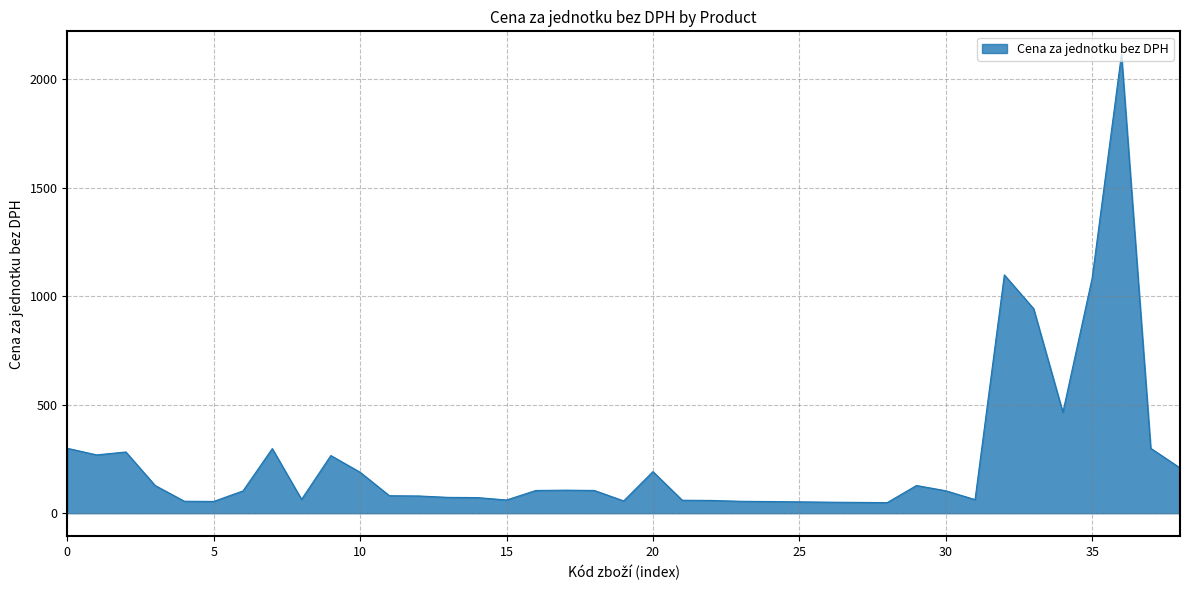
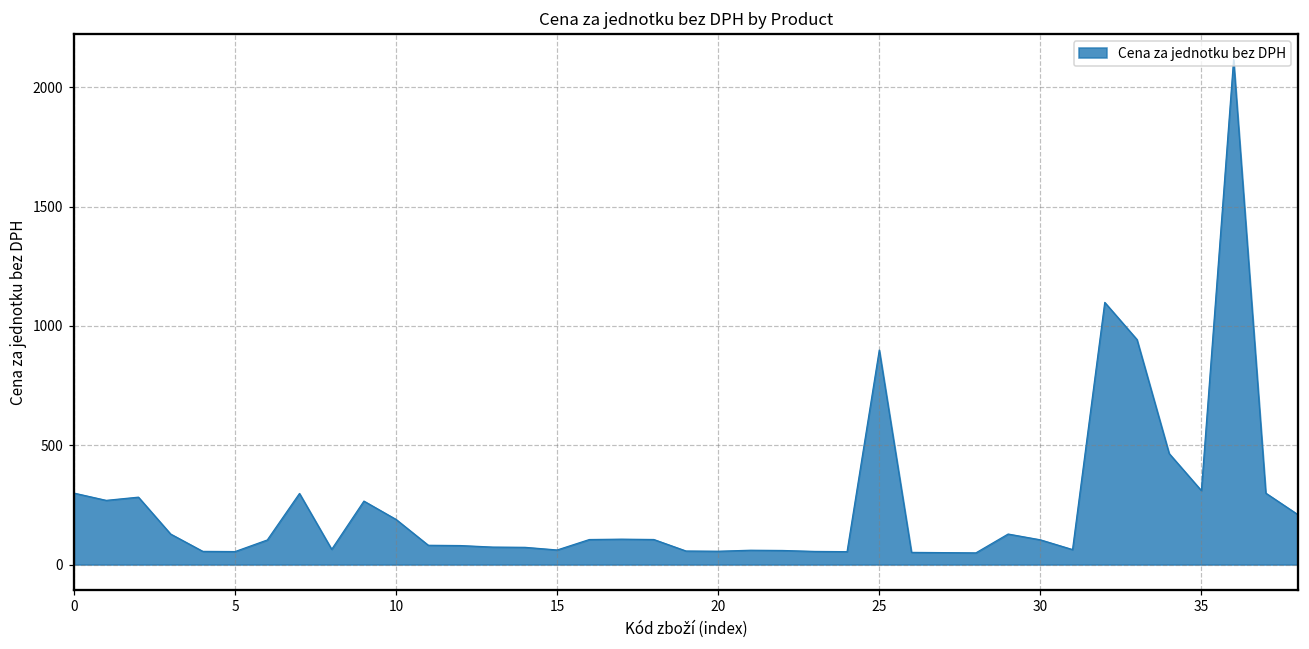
  {
    "0": 300,
    "5": 50,
    "10": 190,
    "15": 60,
-   "20": 190,
-   "25": 50,
+   "20": 60,
+   "25": 900,
    "30": 100,
-   "35": 1090
+   "35": 310
  }
